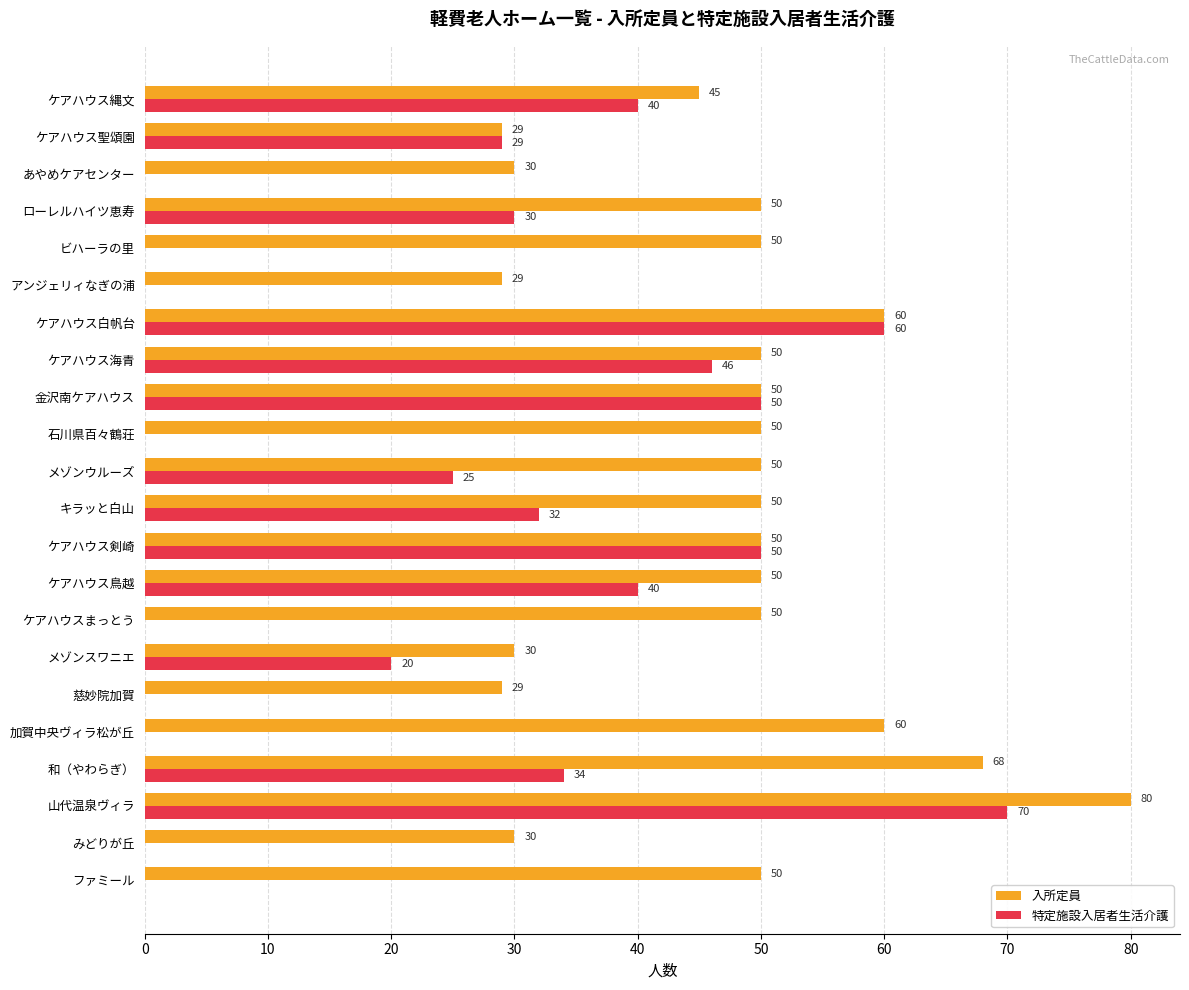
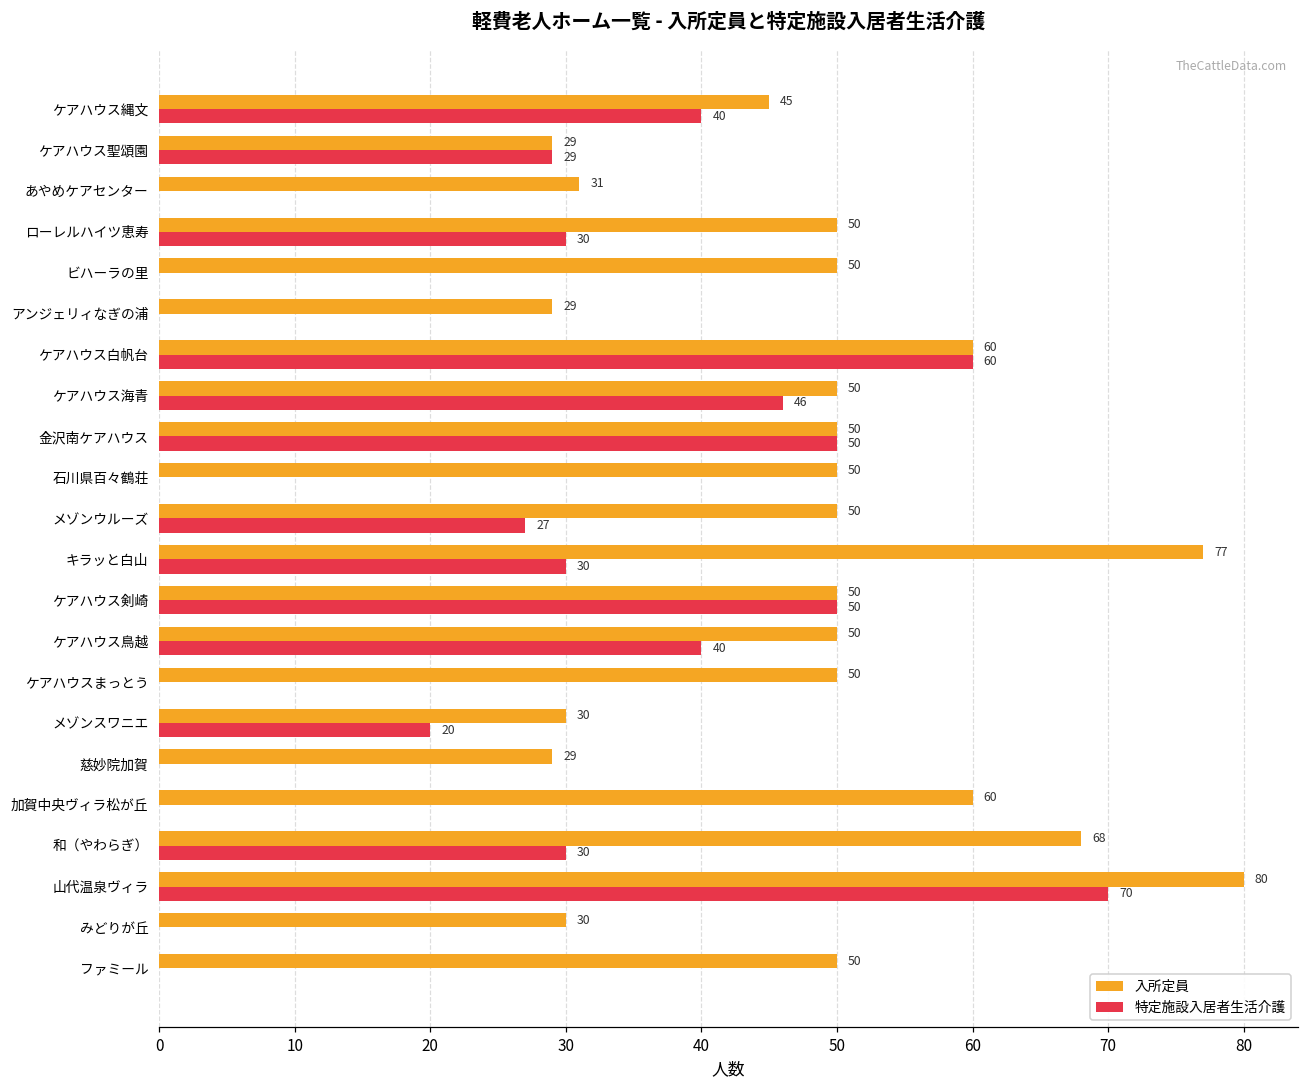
  {
    "入所定員": {
      "ケアハウス縄文": 45,
      "ケアハウス聖頌園": 29,
-     "あやめケアセンター": 30,
+     "あやめケアセンター": 31,
      "ローレルハイツ恵寿": 50,
      "ビハーラの里": 50,
      "アンジェリィなぎの浦": 29,
      "ケアハウス白帆台": 60,
      "ケアハウス海青": 50,
      "金沢南ケアハウス": 50,
      "石川県百々鶴荘": 50,
      "メゾンウルーズ": 50,
-     "キラッと白山": 50,
+     "キラッと白山": 77,
      "ケアハウス剣崎": 50,
      "ケアハウス鳥越": 50,
      "ケアハウスまっとう": 50,
      "メゾンスワニエ": 30,
      "慈妙院加賀": 29,
      "加賀中央ヴィラ松が丘": 60,
      "和（やわらぎ）": 68,
      "山代温泉ヴィラ": 80,
      "みどりが丘": 30,
      "ファミール": 50
    },
    "特定施設入居者生活介護": {
      "ケアハウス縄文": 40,
      "ケアハウス聖頌園": 29,
      "ローレルハイツ恵寿": 30,
      "ケアハウス白帆台": 60,
      "ケアハウス海青": 46,
      "金沢南ケアハウス": 50,
-     "メゾンウルーズ": 25,
-     "キラッと白山": 32,
+     "メゾンウルーズ": 27,
+     "キラッと白山": 30,
      "ケアハウス剣崎": 50,
      "ケアハウス鳥越": 40,
      "メゾンスワニエ": 20,
-     "和（やわらぎ）": 34,
+     "和（やわらぎ）": 30,
      "山代温泉ヴィラ": 70
    }
  }
